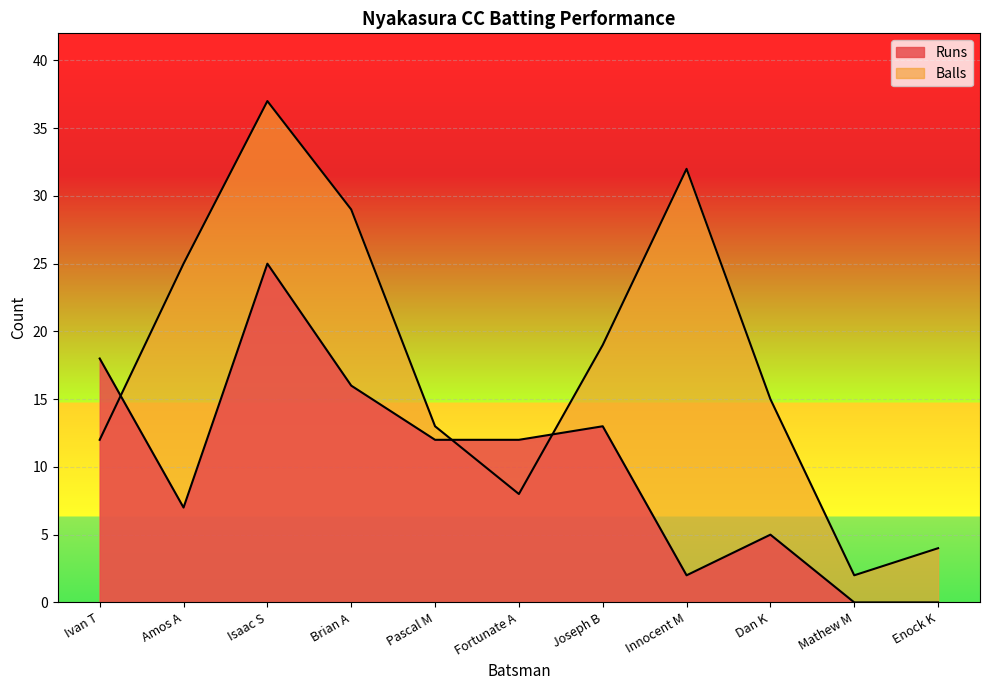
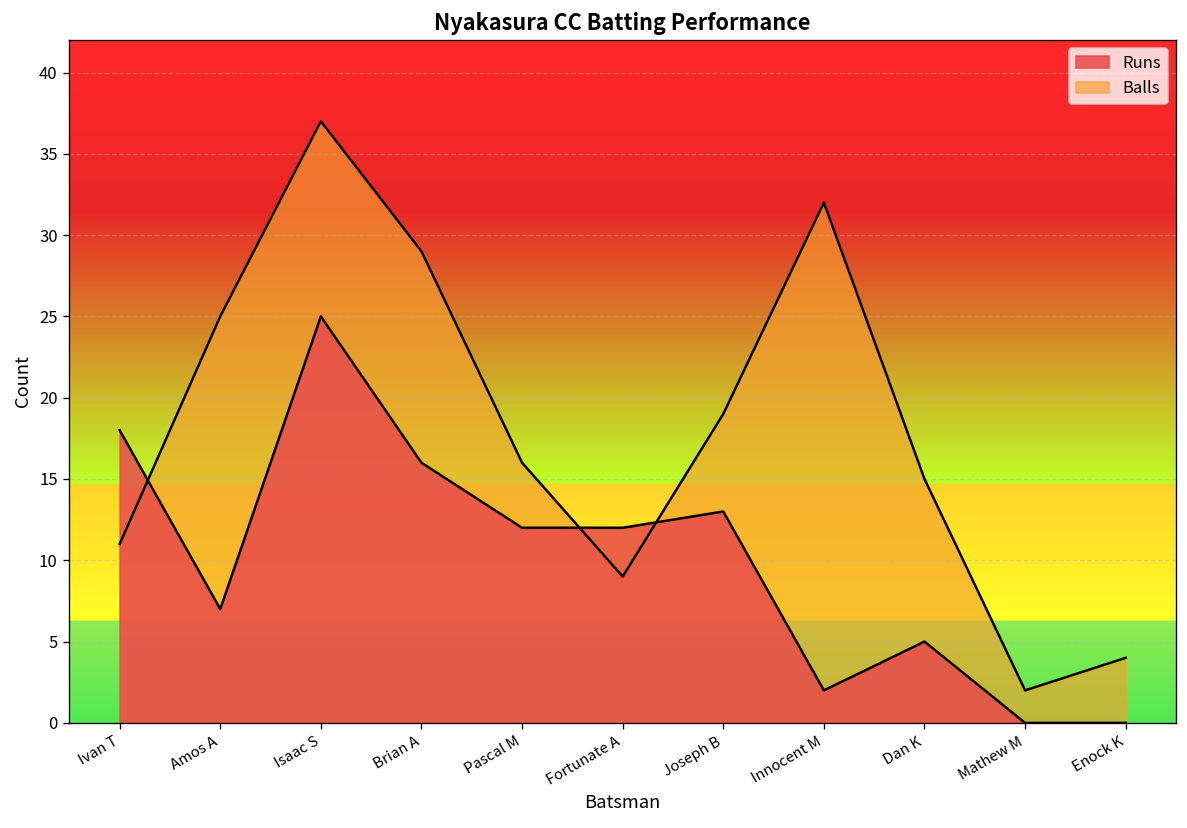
  {
    "Runs": {
      "Ivan T": 18,
      "Amos A": 7,
      "Isaac S": 25,
      "Brian A": 16,
      "Pascal M": 12,
      "Fortunate A": 12,
      "Joseph B": 13,
      "Innocent M": 2,
      "Dan K": 5,
      "Mathew M": 0,
      "Enock K": 0
    },
    "Balls": {
-     "Ivan T": 12,
+     "Ivan T": 11,
      "Amos A": 25,
      "Isaac S": 37,
      "Brian A": 29,
-     "Pascal M": 13,
-     "Fortunate A": 8,
+     "Pascal M": 16,
+     "Fortunate A": 9,
      "Joseph B": 19,
      "Innocent M": 32,
      "Dan K": 15,
      "Mathew M": 2,
      "Enock K": 4
    }
  }
